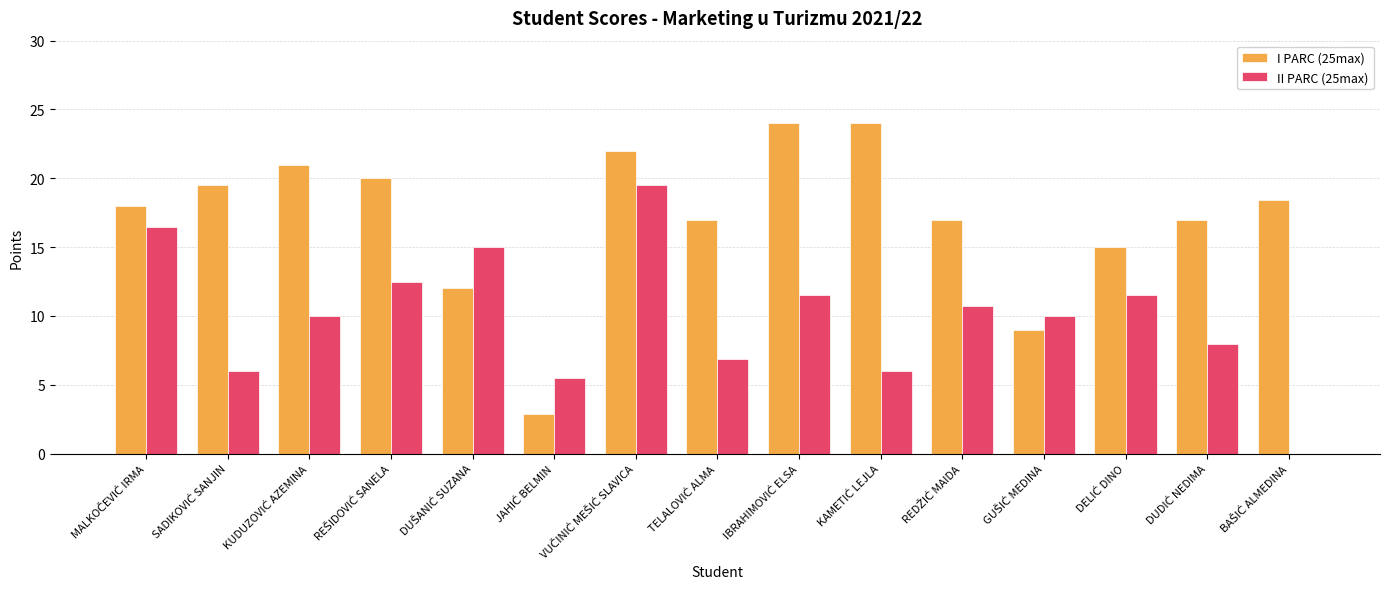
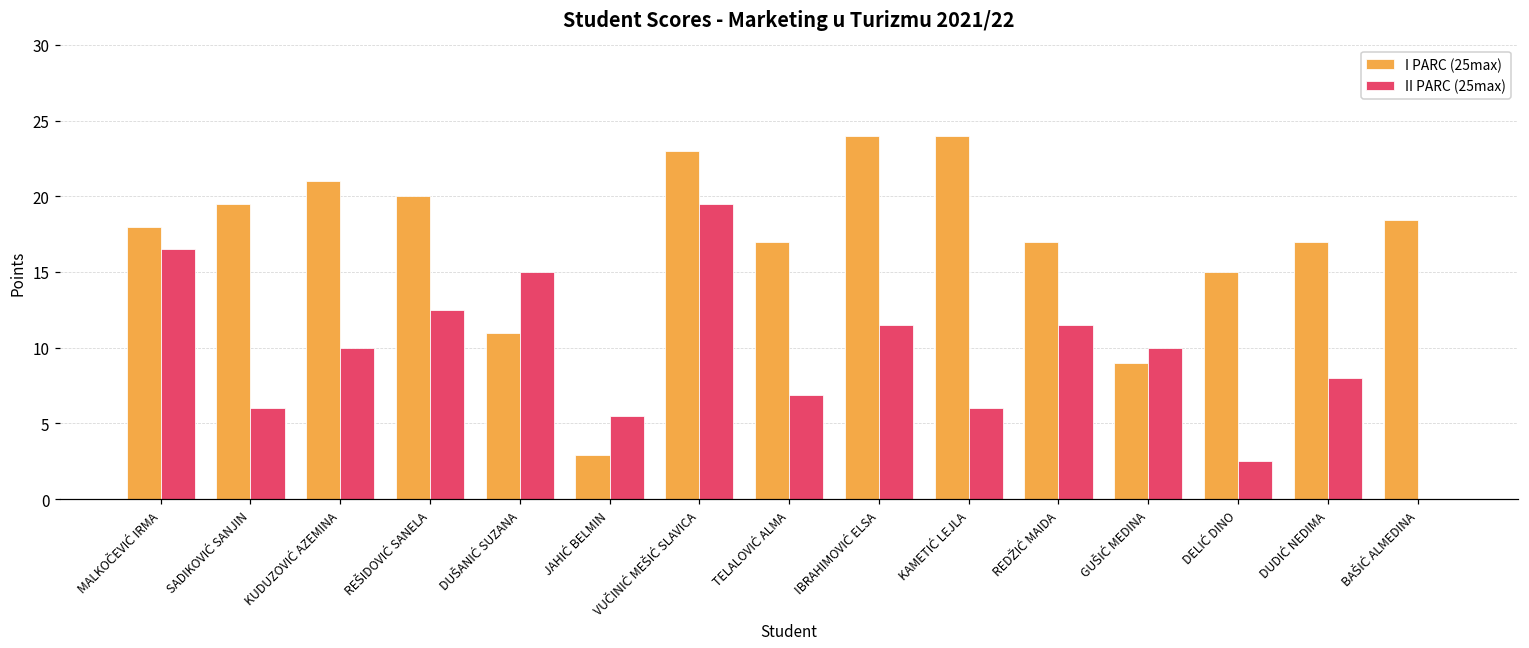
  {
    "I PARC (25max)": {
      "MALKOČEVIĆ IRMA": 18,
      "SADIKOVIĆ SANJIN": 19.5,
      "KUDUZOVIĆ AZEMINA": 21,
      "REŠIDOVIĆ SANELA": 20,
-     "DUŠANIĆ SUZANA": 12,
+     "DUŠANIĆ SUZANA": 11,
      "JAHIĆ BELMIN": 3,
-     "VUČINIĆ MEŠIĆ SLAVICA": 22,
+     "VUČINIĆ MEŠIĆ SLAVICA": 23,
      "TELALOVIĆ ALMA": 17,
      "IBRAHIMOVIĆ ELSA": 24,
      "KAMETIĆ LEJLA": 24,
      "REDŽIĆ MAIDA": 17,
      "GUŠIĆ MEDINA": 9,
      "DELIĆ DINO": 15,
      "DUDIĆ NEDIMA": 17,
      "BAŠIĆ ALMEDINA": 18.4
    },
    "II PARC (25max)": {
      "MALKOČEVIĆ IRMA": 16.5,
      "SADIKOVIĆ SANJIN": 6.0,
      "KUDUZOVIĆ AZEMINA": 10.0,
      "REŠIDOVIĆ SANELA": 12.5,
      "DUŠANIĆ SUZANA": 15.0,
      "JAHIĆ BELMIN": 5.5,
      "VUČINIĆ MEŠIĆ SLAVICA": 19.5,
      "TELALOVIĆ ALMA": 6.9,
      "IBRAHIMOVIĆ ELSA": 11.5,
      "KAMETIĆ LEJLA": 6.0,
-     "REDŽIĆ MAIDA": 10.7,
+     "REDŽIĆ MAIDA": 11.5,
      "GUŠIĆ MEDINA": 10.0,
-     "DELIĆ DINO": 11.5,
+     "DELIĆ DINO": 2.5,
      "DUDIĆ NEDIMA": 8.0,
      "BAŠIĆ ALMEDINA": 0.0
    }
  }
